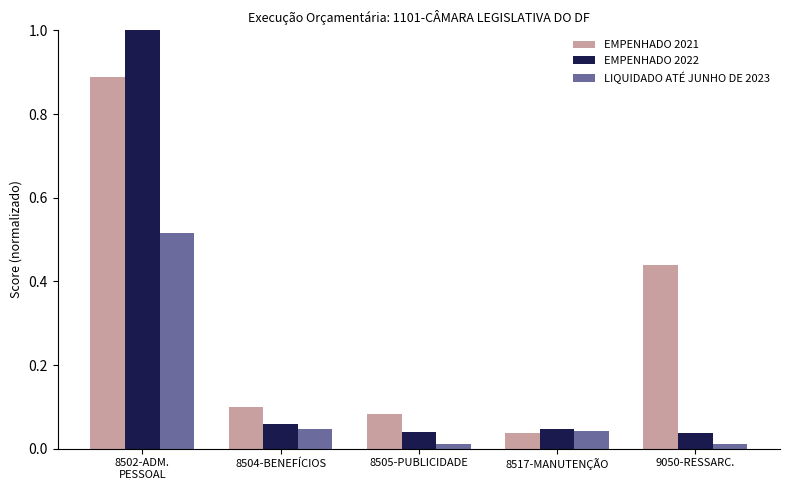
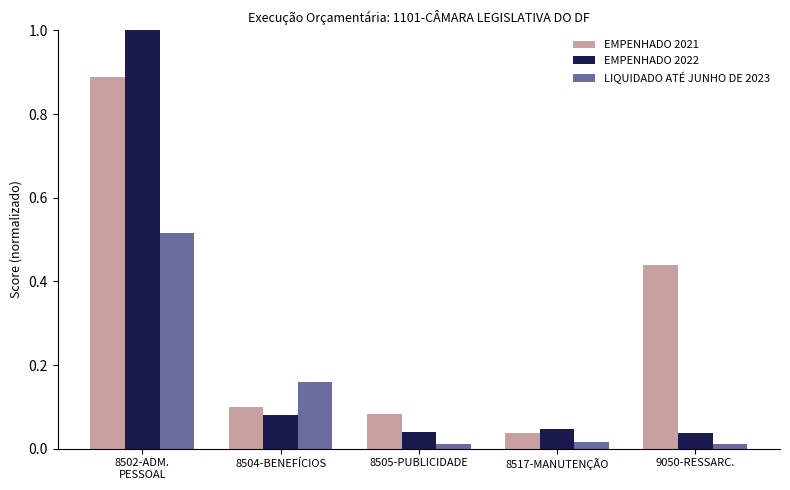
  {
    "EMPENHADO 2021": {
      "8502-ADM. PESSOAL": 0.89,
      "8504-BENEFÍCIOS": 0.10,
      "8505-PUBLICIDADE": 0.08,
      "8517-MANUTENÇÃO": 0.04,
      "9050-RESSARC.": 0.44
    },
    "EMPENHADO 2022": {
      "8502-ADM. PESSOAL": 1.00,
-     "8504-BENEFÍCIOS": 0.06,
+     "8504-BENEFÍCIOS": 0.08,
      "8505-PUBLICIDADE": 0.04,
      "8517-MANUTENÇÃO": 0.05,
      "9050-RESSARC.": 0.04
    },
    "LIQUIDADO ATÉ JUNHO DE 2023": {
      "8502-ADM. PESSOAL": 0.51,
-     "8504-BENEFÍCIOS": 0.05,
+     "8504-BENEFÍCIOS": 0.16,
      "8505-PUBLICIDADE": 0.01,
-     "8517-MANUTENÇÃO": 0.04,
+     "8517-MANUTENÇÃO": 0.02,
      "9050-RESSARC.": 0.01
    }
  }
